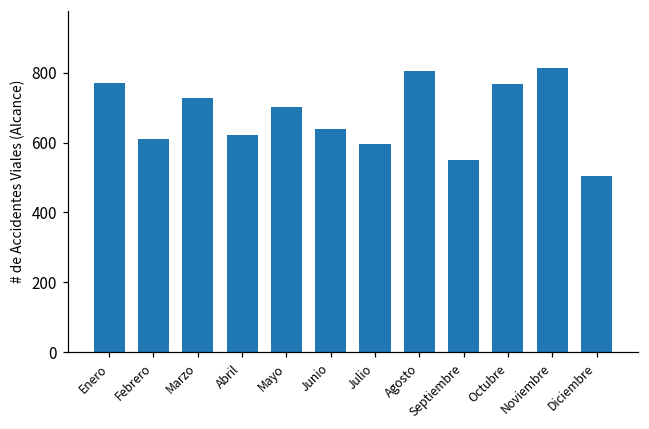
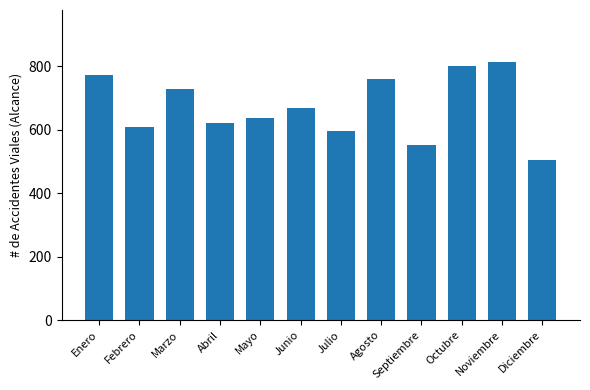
  {
    "Enero": 770,
    "Febrero": 610,
    "Marzo": 730,
    "Abril": 620,
-   "Mayo": 700,
-   "Junio": 640,
+   "Mayo": 640,
+   "Junio": 670,
    "Julio": 600,
-   "Agosto": 800,
+   "Agosto": 760,
    "Septiembre": 550,
-   "Octubre": 770,
+   "Octubre": 800,
    "Noviembre": 810,
    "Diciembre": 500
  }
